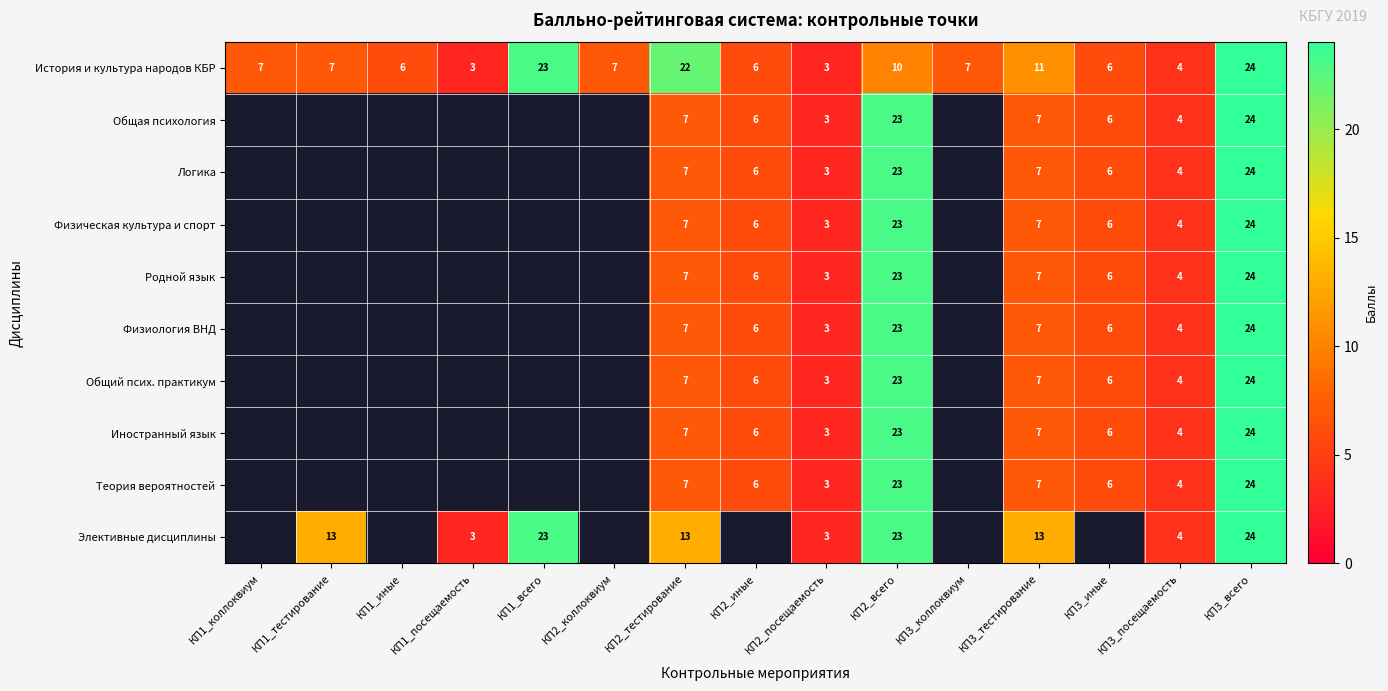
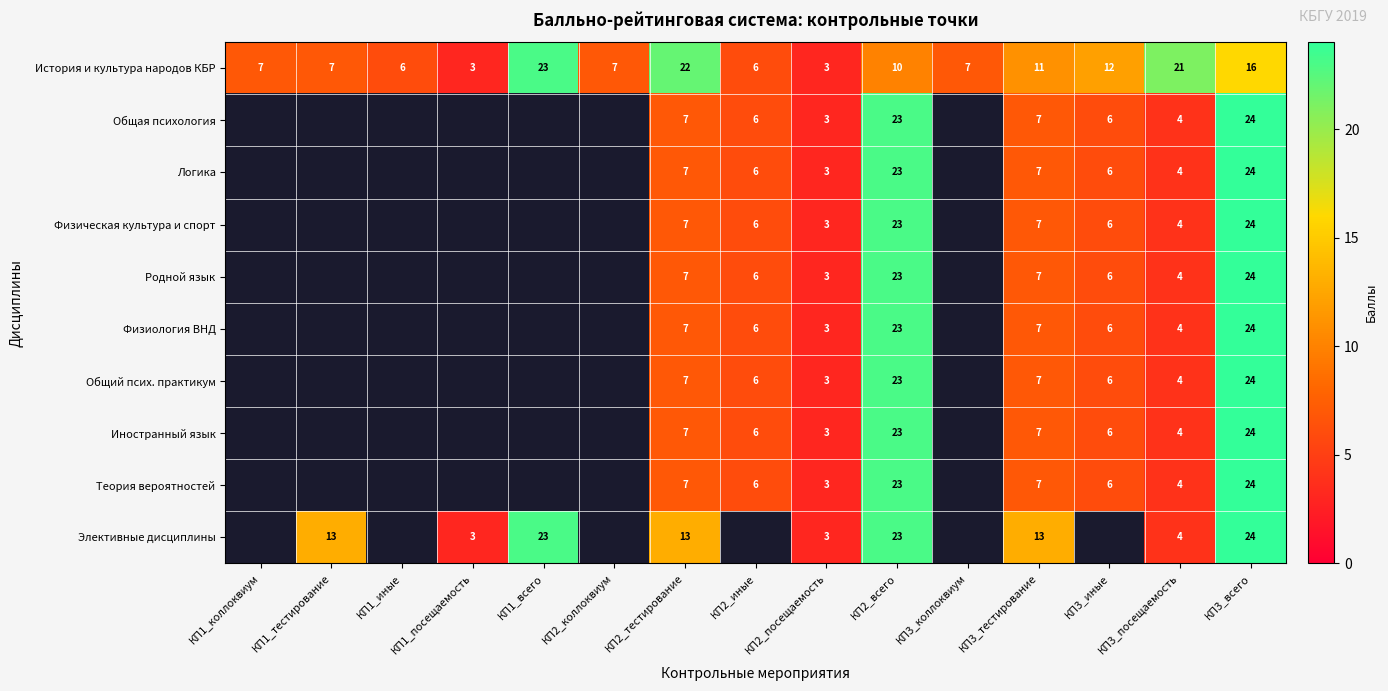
  {
    "История и культура народов КБР": {
      "КП1_коллоквиум": 7,
      "КП1_тестирование": 7,
      "КП1_иные": 6,
      "КП1_посещаемость": 3,
      "КП1_всего": 23,
      "КП2_коллоквиум": 7,
      "КП2_тестирование": 22,
      "КП2_иные": 6,
      "КП2_посещаемость": 3,
      "КП2_всего": 10,
      "КП3_коллоквиум": 7,
      "КП3_тестирование": 11,
-     "КП3_иные": 6,
-     "КП3_посещаемость": 4,
-     "КП3_всего": 24
+     "КП3_иные": 12,
+     "КП3_посещаемость": 21,
+     "КП3_всего": 16
    },
    "Общая психология": {
      "КП2_тестирование": 7,
      "КП2_иные": 6,
      "КП2_посещаемость": 3,
      "КП2_всего": 23,
      "КП3_тестирование": 7,
      "КП3_иные": 6,
      "КП3_посещаемость": 4,
      "КП3_всего": 24
    },
    "Логика": {
      "КП2_тестирование": 7,
      "КП2_иные": 6,
      "КП2_посещаемость": 3,
      "КП2_всего": 23,
      "КП3_тестирование": 7,
      "КП3_иные": 6,
      "КП3_посещаемость": 4,
      "КП3_всего": 24
    },
    "Физическая культура и спорт": {
      "КП2_тестирование": 7,
      "КП2_иные": 6,
      "КП2_посещаемость": 3,
      "КП2_всего": 23,
      "КП3_тестирование": 7,
      "КП3_иные": 6,
      "КП3_посещаемость": 4,
      "КП3_всего": 24
    },
    "Родной язык": {
      "КП2_тестирование": 7,
      "КП2_иные": 6,
      "КП2_посещаемость": 3,
      "КП2_всего": 23,
      "КП3_тестирование": 7,
      "КП3_иные": 6,
      "КП3_посещаемость": 4,
      "КП3_всего": 24
    },
    "Физиология ВНД": {
      "КП2_тестирование": 7,
      "КП2_иные": 6,
      "КП2_посещаемость": 3,
      "КП2_всего": 23,
      "КП3_тестирование": 7,
      "КП3_иные": 6,
      "КП3_посещаемость": 4,
      "КП3_всего": 24
    },
    "Общий псих. практикум": {
      "КП2_тестирование": 7,
      "КП2_иные": 6,
      "КП2_посещаемость": 3,
      "КП2_всего": 23,
      "КП3_тестирование": 7,
      "КП3_иные": 6,
      "КП3_посещаемость": 4,
      "КП3_всего": 24
    },
    "Иностранный язык": {
      "КП2_тестирование": 7,
      "КП2_иные": 6,
      "КП2_посещаемость": 3,
      "КП2_всего": 23,
      "КП3_тестирование": 7,
      "КП3_иные": 6,
      "КП3_посещаемость": 4,
      "КП3_всего": 24
    },
    "Теория вероятностей": {
      "КП2_тестирование": 7,
      "КП2_иные": 6,
      "КП2_посещаемость": 3,
      "КП2_всего": 23,
      "КП3_тестирование": 7,
      "КП3_иные": 6,
      "КП3_посещаемость": 4,
      "КП3_всего": 24
    },
    "Элективные дисциплины": {
      "КП1_тестирование": 13,
      "КП1_посещаемость": 3,
      "КП1_всего": 23,
      "КП2_тестирование": 13,
      "КП2_посещаемость": 3,
      "КП2_всего": 23,
      "КП3_тестирование": 13,
      "КП3_посещаемость": 4,
      "КП3_всего": 24
    }
  }
